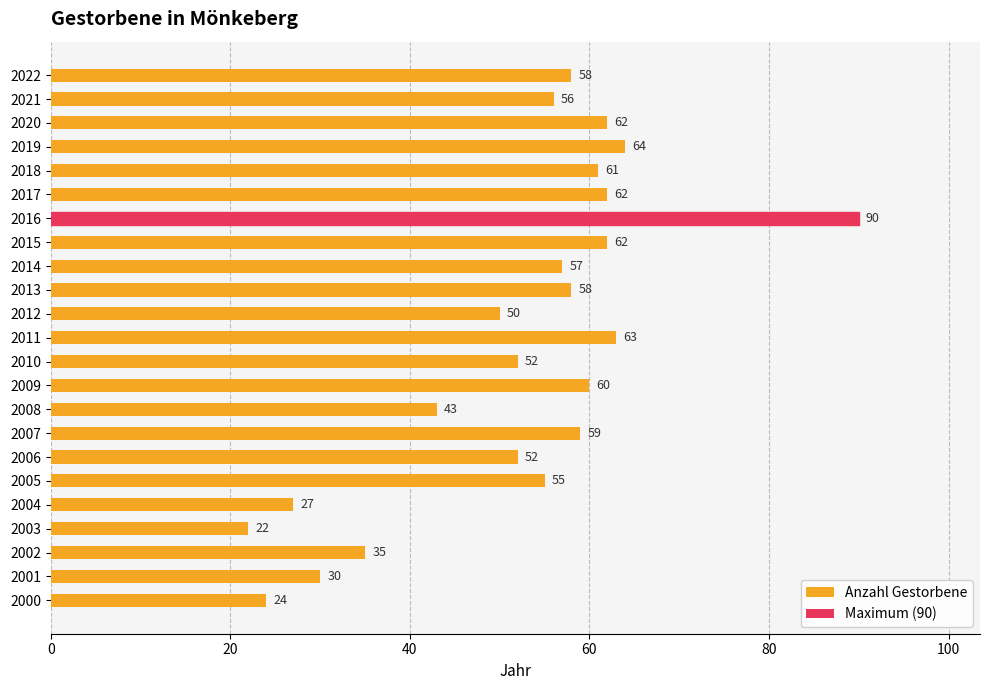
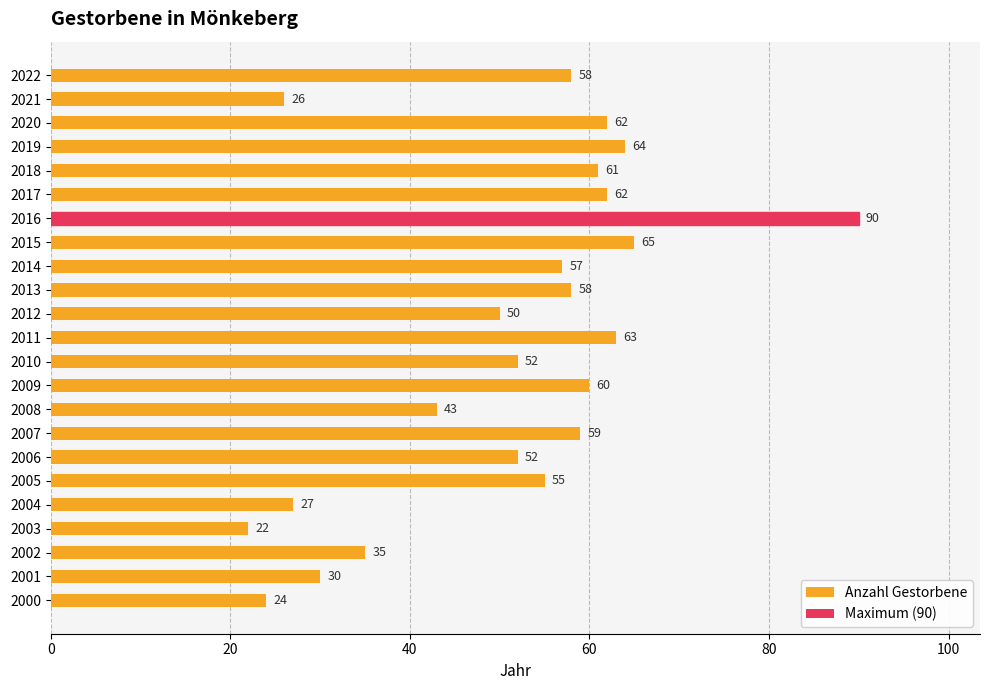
  {
    "2022": 58,
-   "2021": 56,
+   "2021": 26,
    "2020": 62,
    "2019": 64,
    "2018": 61,
    "2017": 62,
    "2016": 90,
-   "2015": 62,
+   "2015": 65,
    "2014": 57,
    "2013": 58,
    "2012": 50,
    "2011": 63,
    "2010": 52,
    "2009": 60,
    "2008": 43,
    "2007": 59,
    "2006": 52,
    "2005": 55,
    "2004": 27,
    "2003": 22,
    "2002": 35,
    "2001": 30,
    "2000": 24
  }
